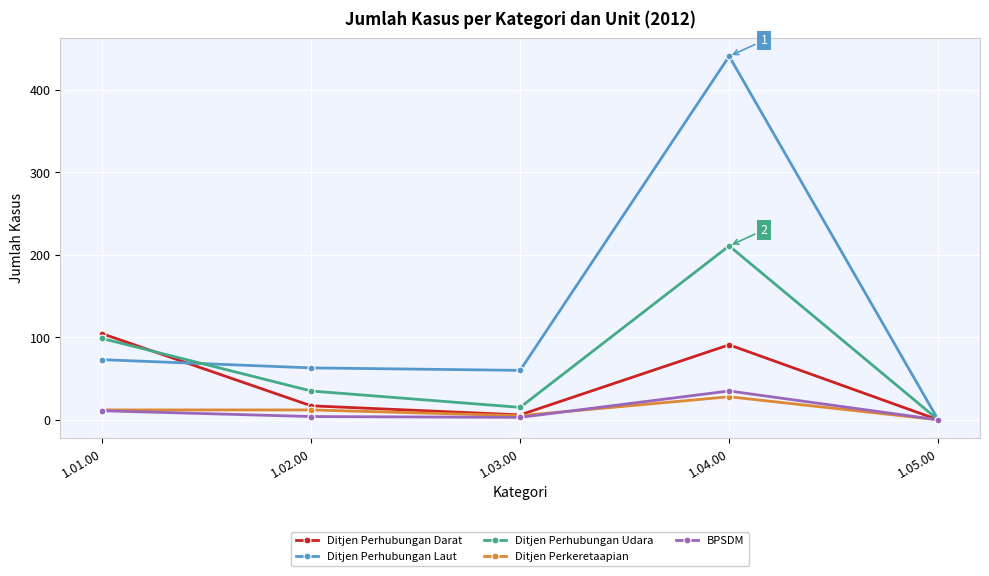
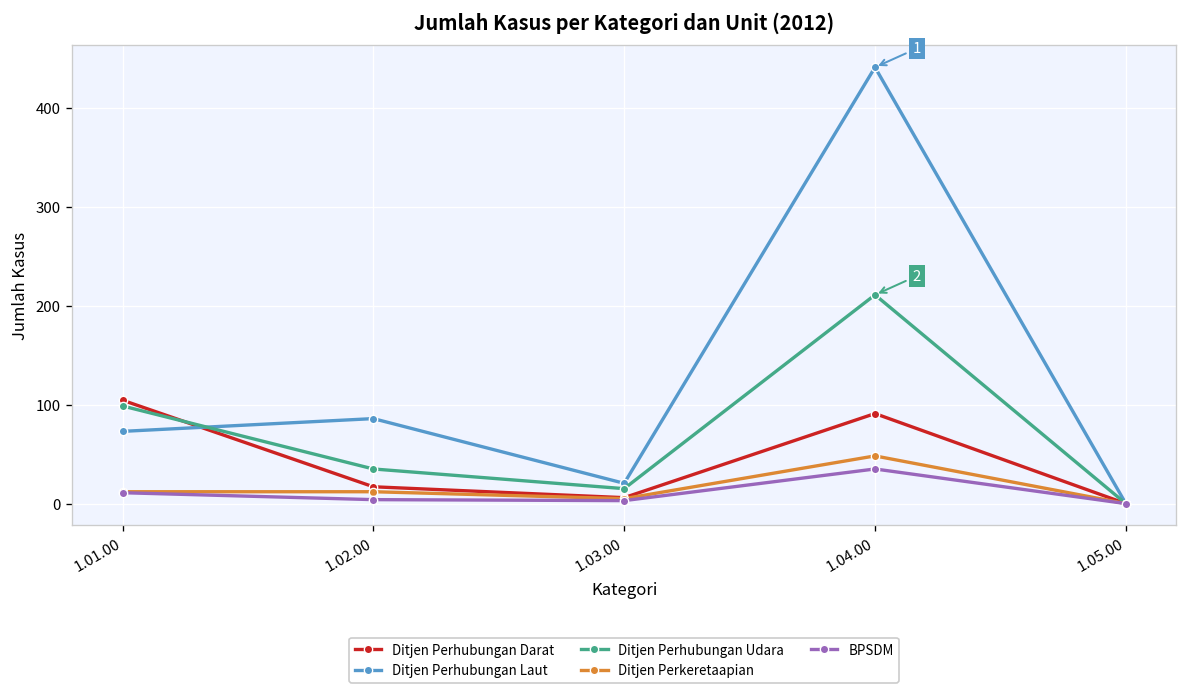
  {
    "Ditjen Perhubungan Darat": {
      "1.01.00": 100,
      "1.02.00": 20,
      "1.04.00": 90
    },
    "Ditjen Perhubungan Laut": {
      "1.01.00": 70,
-     "1.02.00": 60,
-     "1.03.00": 60,
+     "1.02.00": 90,
+     "1.03.00": 20,
      "1.04.00": 440
    },
    "Ditjen Perhubungan Udara": {
      "1.01.00": 100,
      "1.02.00": 40,
      "1.03.00": 20,
      "1.04.00": 210
    },
    "Ditjen Perkeretaapian": {
      "1.02.00": 10,
-     "1.04.00": 30
+     "1.04.00": 50
    },
    "BPSDM": {
      "1.02.00": 0,
      "1.04.00": 40
    }
  }
